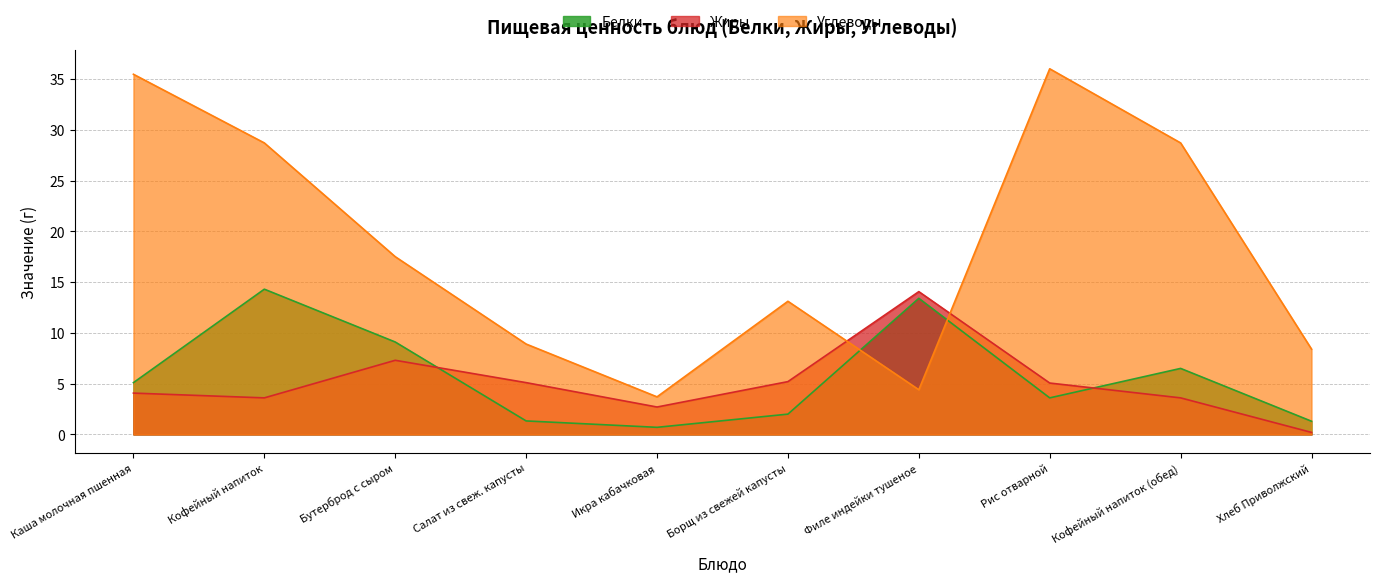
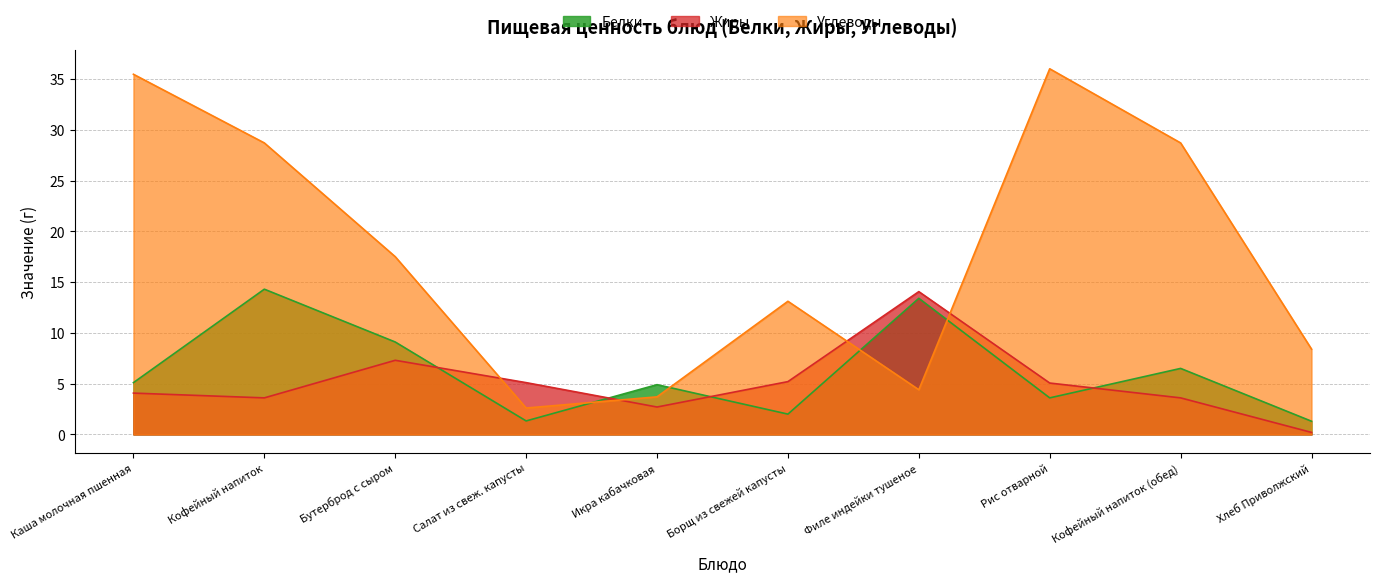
  {
    "Белки": {
      "Каша молочная пшенная": 5.1,
      "Кофейный напиток": 14.3,
      "Бутерброд с сыром": 9.1,
      "Салат из свеж. капусты": 1.3,
-     "Икра кабачковая": 0.7,
+     "Икра кабачковая": 4.9,
      "Борщ из свежей капусты": 2.0,
      "Филе индейки тушеное": 13.4,
      "Рис отварной": 3.6,
      "Кофейный напиток (обед)": 6.5,
      "Хлеб Приволжский": 1.3
    },
    "Жиры": {
      "Каша молочная пшенная": 4.1,
      "Кофейный напиток": 3.6,
      "Бутерброд с сыром": 7.3,
      "Салат из свеж. капусты": 5.1,
      "Икра кабачковая": 2.7,
      "Борщ из свежей капусты": 5.2,
      "Филе индейки тушеное": 14.1,
      "Рис отварной": 5.1,
      "Кофейный напиток (обед)": 3.6,
      "Хлеб Приволжский": 0.2
    },
    "Углеводы": {
      "Каша молочная пшенная": 35.5,
      "Кофейный напиток": 28.7,
      "Бутерброд с сыром": 17.5,
-     "Салат из свеж. капусты": 8.9,
+     "Салат из свеж. капусты": 2.6,
      "Икра кабачковая": 3.7,
      "Борщ из свежей капусты": 13.1,
      "Филе индейки тушеное": 4.4,
      "Рис отварной": 36.0,
      "Кофейный напиток (обед)": 28.7,
      "Хлеб Приволжский": 8.4
    }
  }
